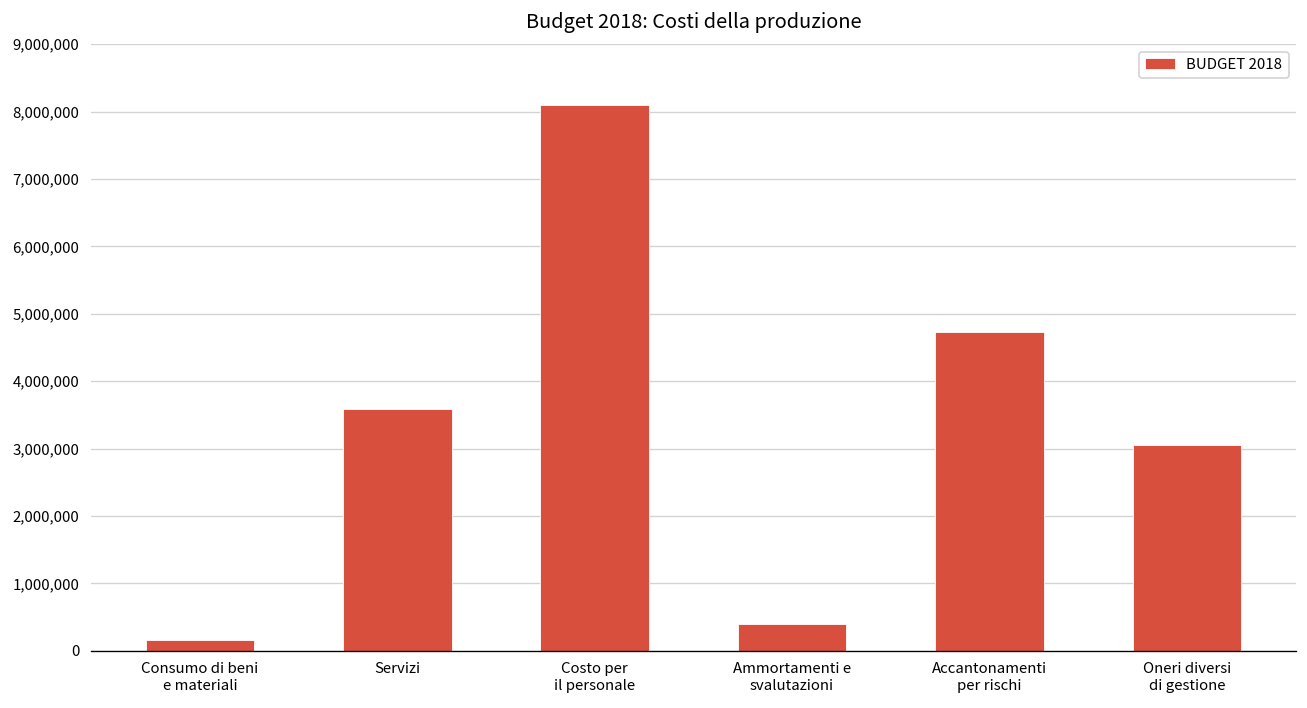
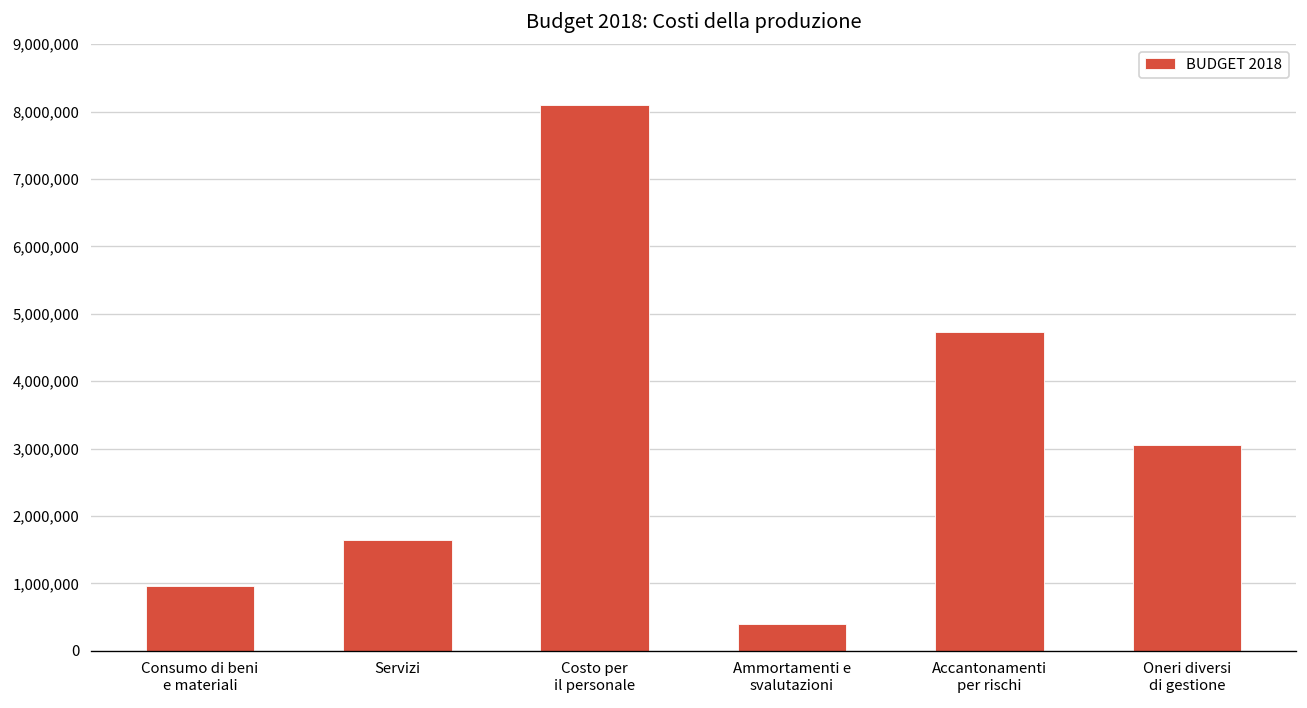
  {
-   "Consumo di beni e materiali": "200,000",
-   "Servizi": "3,600,000",
+   "Consumo di beni e materiali": "1,000,000",
+   "Servizi": "1,600,000",
    "Costo per il personale": "8,100,000",
    "Ammortamenti e svalutazioni": "400,000",
    "Accantonamenti per rischi": "4,700,000",
    "Oneri diversi di gestione": "3,100,000"
  }
